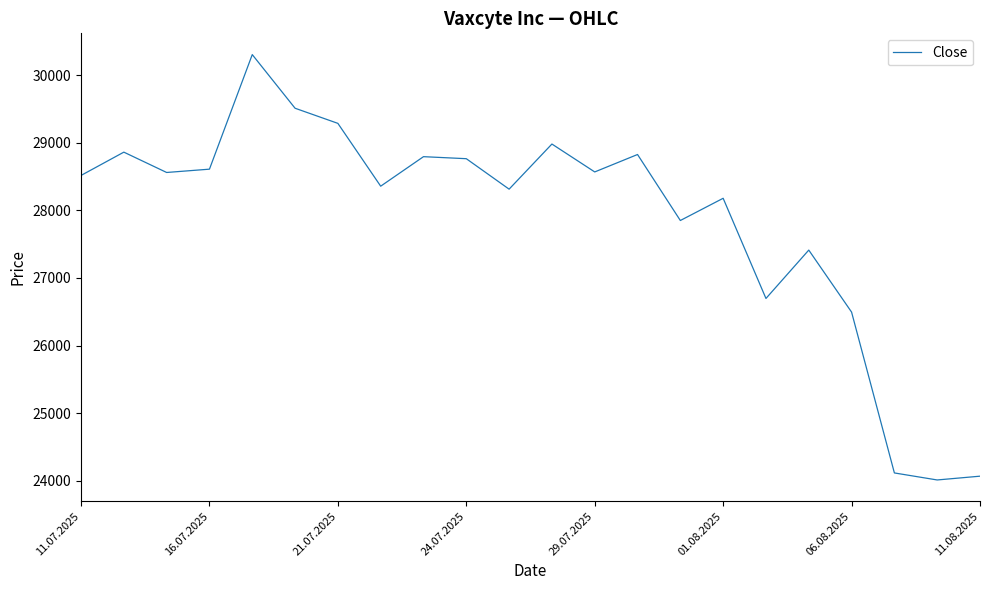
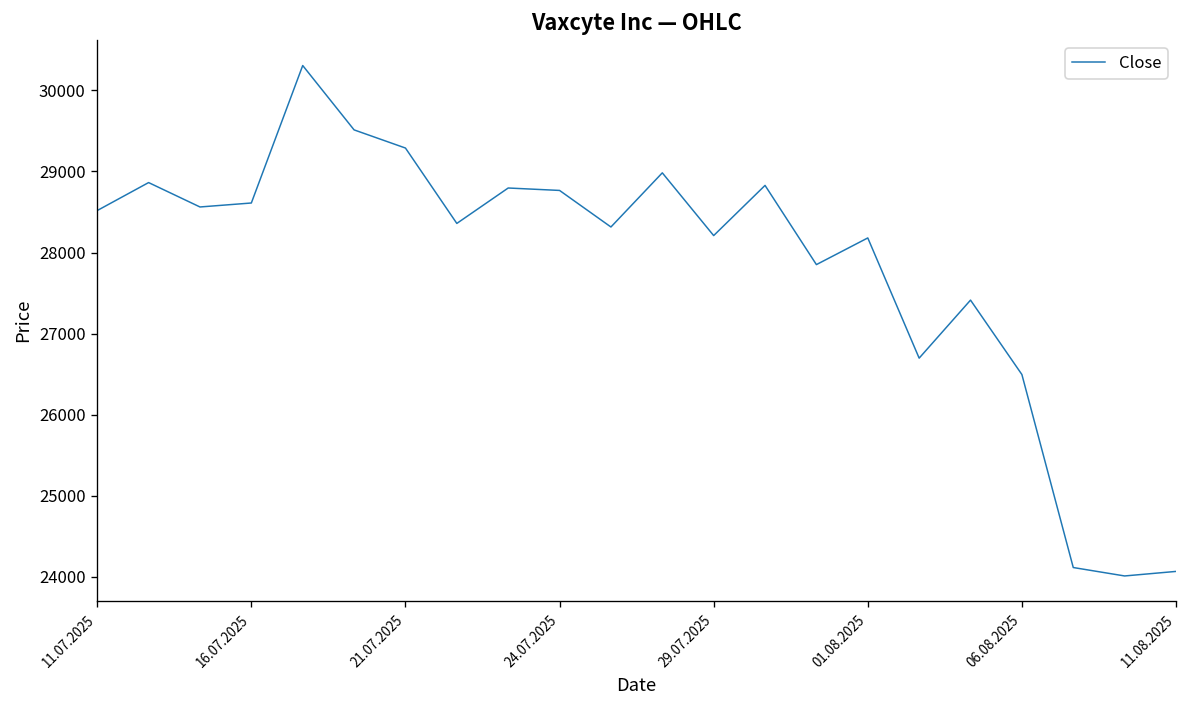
  {
    "11.07.2025": 28500,
    "16.07.2025": 28600,
    "21.07.2025": 29300,
    "24.07.2025": 28800,
-   "29.07.2025": 28600,
+   "29.07.2025": 28200,
    "01.08.2025": 28200,
    "06.08.2025": 26500,
    "11.08.2025": 24100
  }
